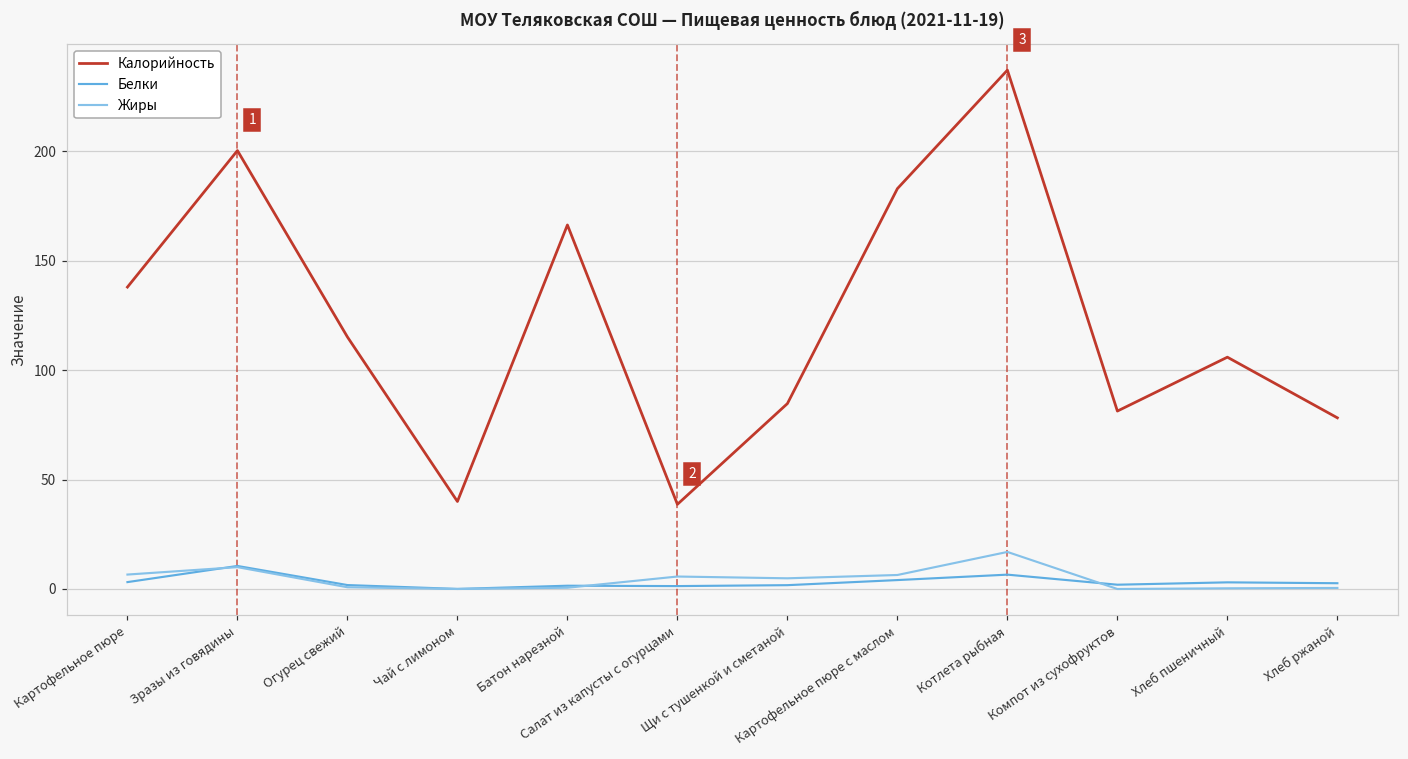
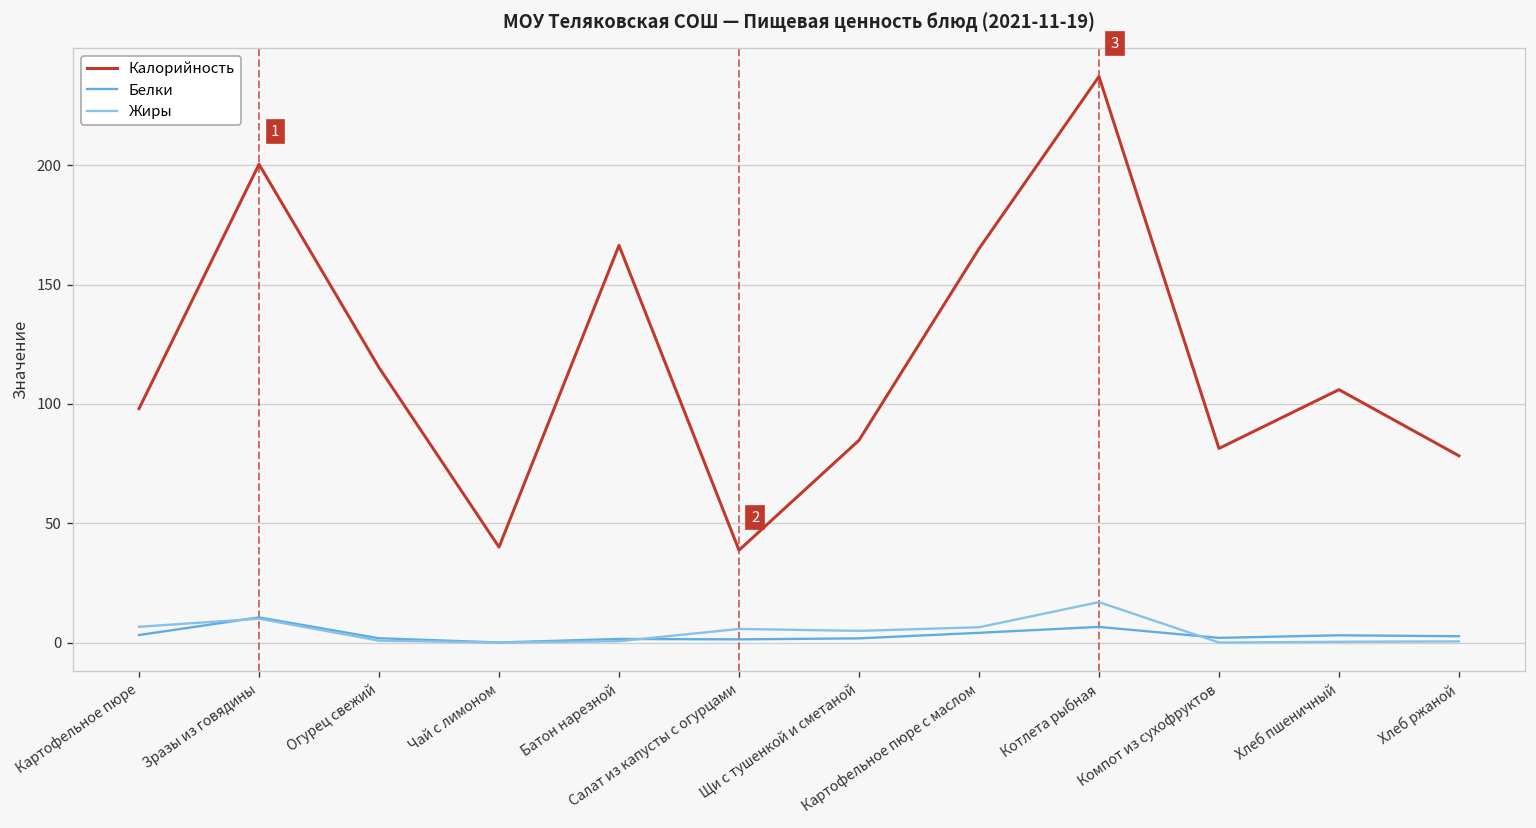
  {
    "Калорийность": {
-     "Картофельное пюре": 138,
+     "Картофельное пюре": 98,
      "Огурец свежий": 115,
      "Чай с лимоном": 40,
      "Батон нарезной": 166,
      "Щи с тушенкой и сметаной": 85,
-     "Картофельное пюре с маслом": 183,
+     "Картофельное пюре с маслом": 165,
      "Компот из сухофруктов": 81,
      "Хлеб пшеничный": 106,
      "Хлеб ржаной": 78
    }
  }
